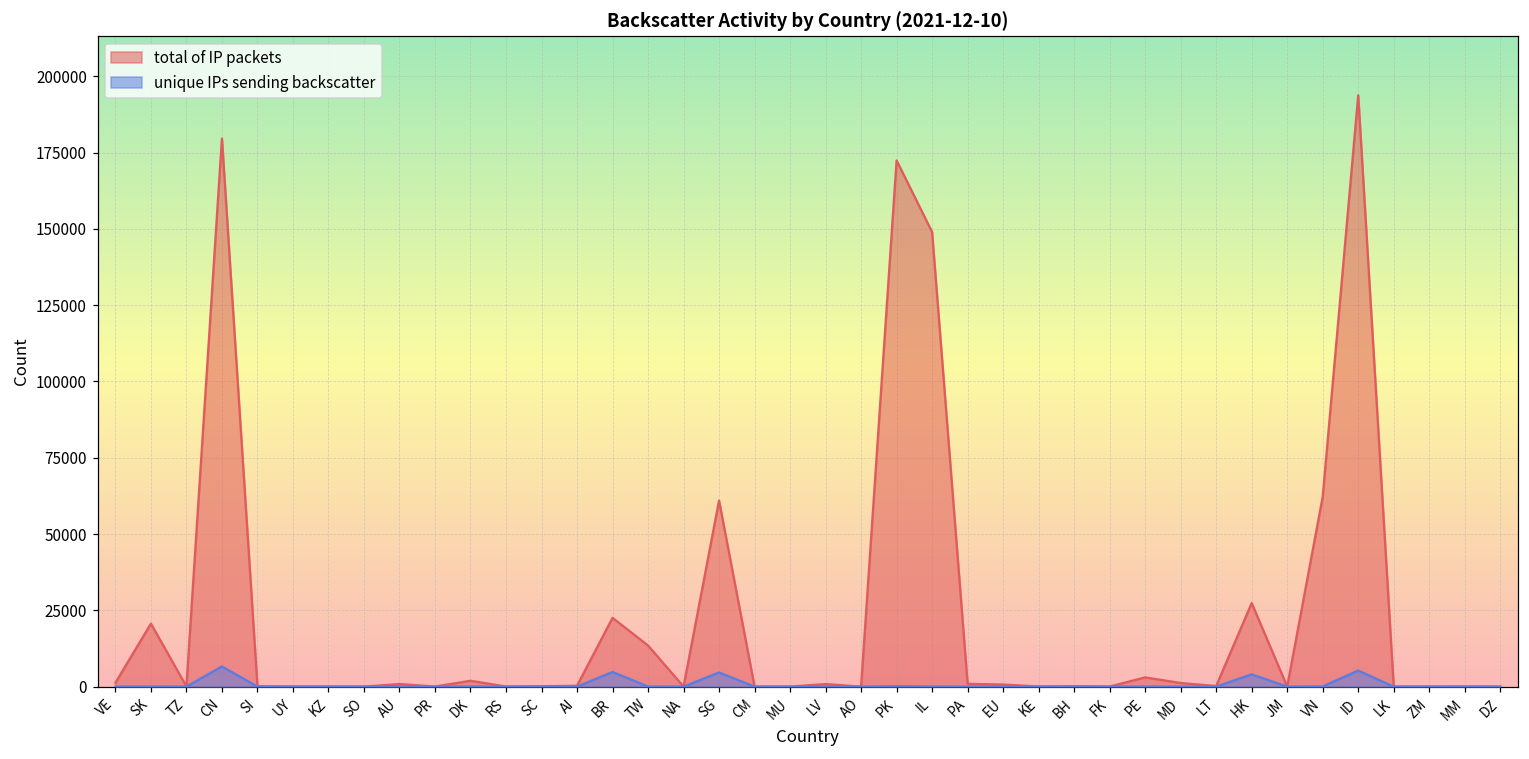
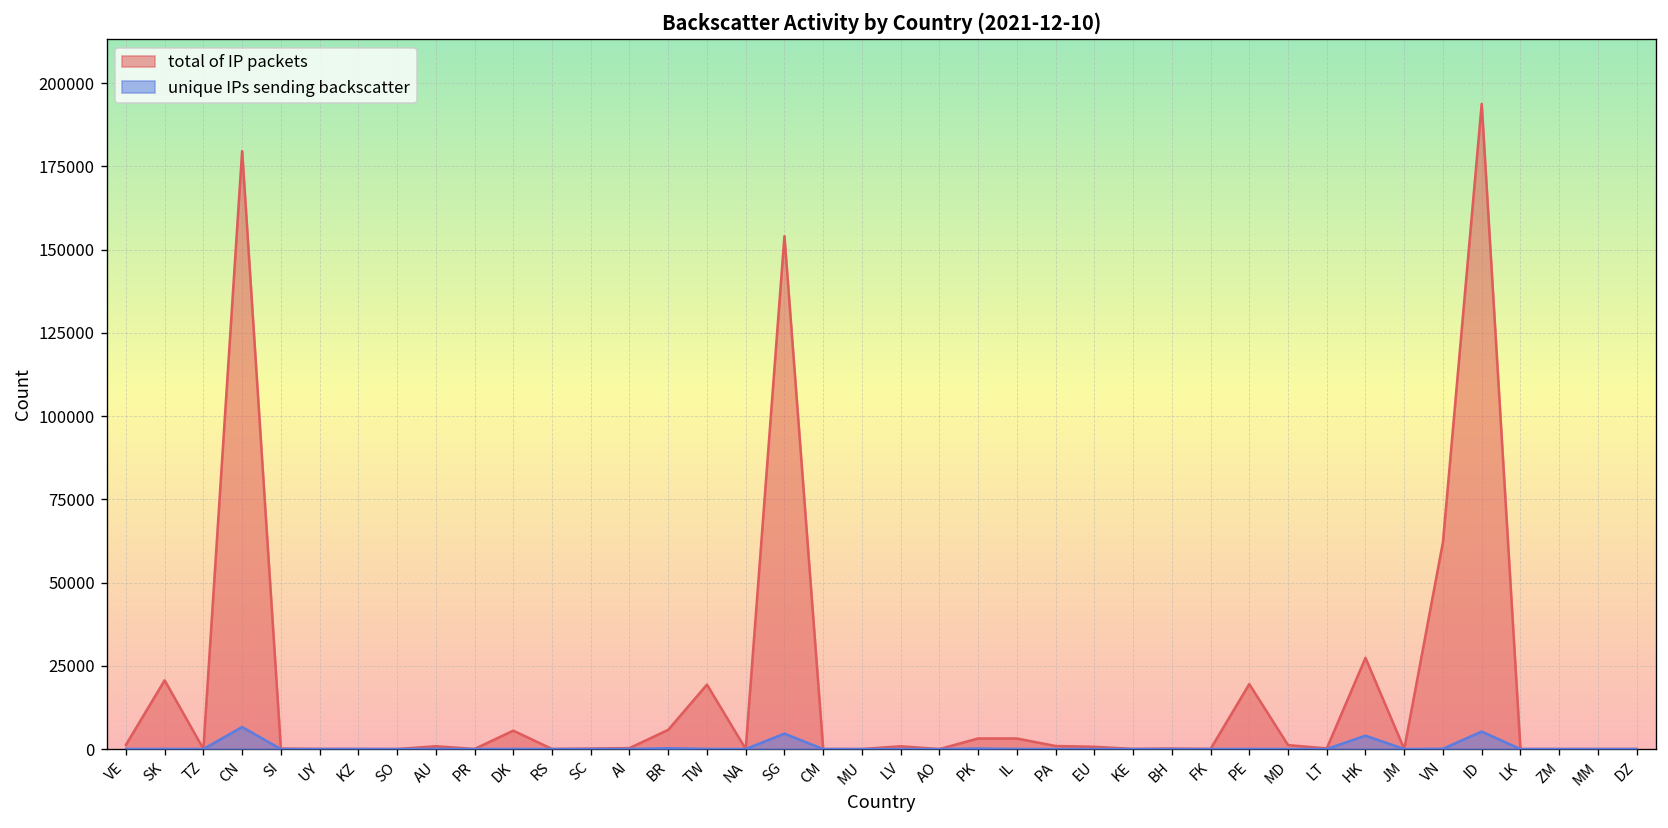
  {
    "total of IP packets": {
      "VE": 1000,
      "SK": 21000,
      "CN": 180000,
-     "DK": 2000,
-     "BR": 23000,
-     "TW": 13000,
-     "SG": 61000,
-     "PK": 172000,
-     "IL": 149000,
-     "PE": 3000,
+     "DK": 6000,
+     "BR": 6000,
+     "TW": 19000,
+     "SG": 154000,
+     "PK": 3000,
+     "IL": 3000,
+     "PE": 20000,
      "MD": 1000,
      "HK": 27000,
      "VN": 62000,
      "ID": 194000
    },
    "unique IPs sending backscatter": {
      "VE": 0,
      "SK": 0,
      "CN": 7000,
      "DK": 0,
-     "BR": 5000,
+     "BR": 0,
      "TW": 0,
      "SG": 5000,
      "PK": 0,
      "IL": 0,
      "PE": 0,
      "MD": 0,
      "HK": 4000,
      "VN": 0,
      "ID": 5000
    }
  }
